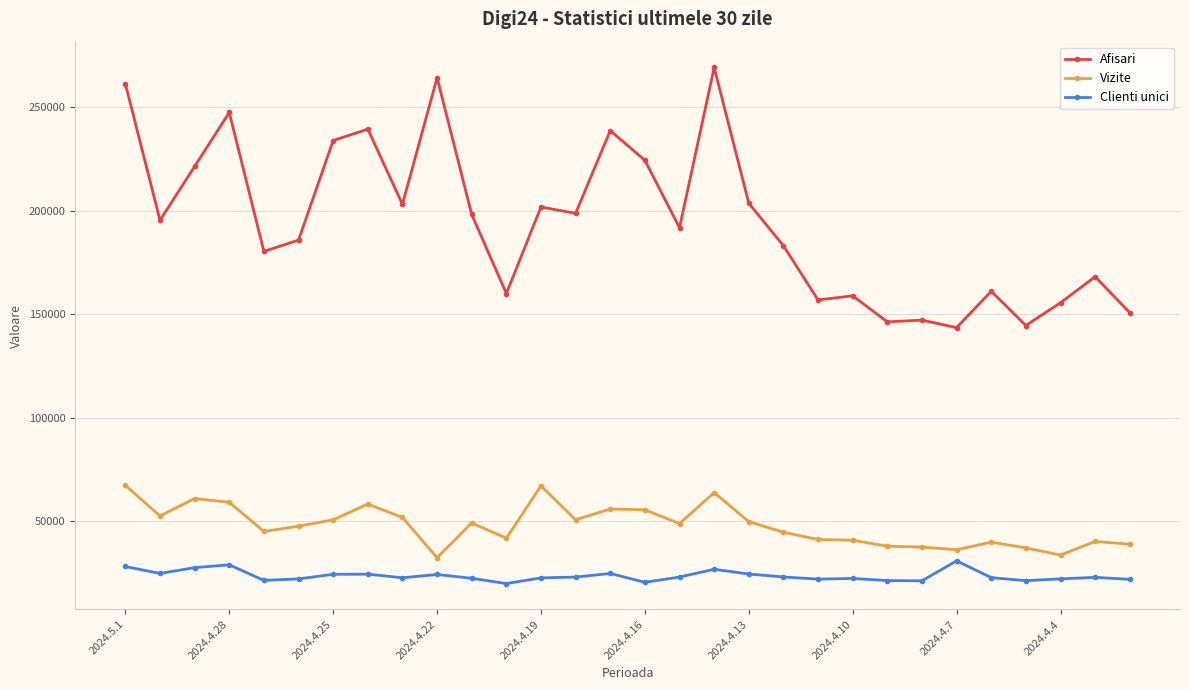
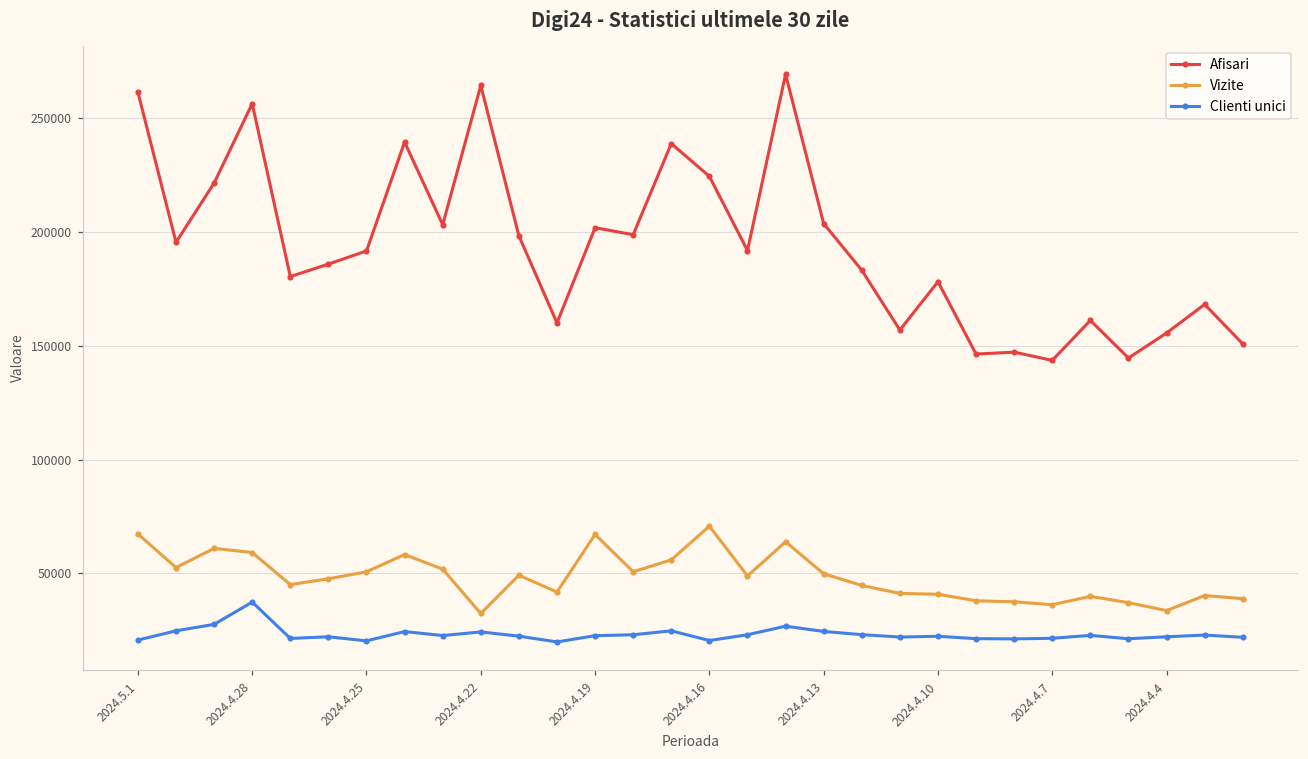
  {
    "Afisari": {
      "2024.5.1": 261000,
-     "2024.4.28": 248000,
-     "2024.4.25": 234000,
+     "2024.4.28": 256000,
+     "2024.4.25": 192000,
      "2024.4.22": 264000,
      "2024.4.19": 202000,
      "2024.4.16": 224000,
      "2024.4.13": 204000,
-     "2024.4.10": 159000,
+     "2024.4.10": 178000,
      "2024.4.7": 144000,
      "2024.4.4": 156000
    },
    "Vizite": {
      "2024.5.1": 67000,
      "2024.4.28": 59000,
      "2024.4.25": 51000,
      "2024.4.22": 32000,
      "2024.4.19": 67000,
-     "2024.4.16": 56000,
+     "2024.4.16": 71000,
      "2024.4.13": 50000,
      "2024.4.10": 41000,
      "2024.4.7": 36000,
      "2024.4.4": 34000
    },
    "Clienti unici": {
-     "2024.5.1": 28000,
-     "2024.4.28": 29000,
-     "2024.4.25": 24000,
+     "2024.5.1": 21000,
+     "2024.4.28": 37000,
+     "2024.4.25": 20000,
      "2024.4.22": 24000,
      "2024.4.19": 23000,
      "2024.4.16": 21000,
      "2024.4.13": 25000,
      "2024.4.10": 22000,
-     "2024.4.7": 31000,
+     "2024.4.7": 22000,
      "2024.4.4": 22000
    }
  }
